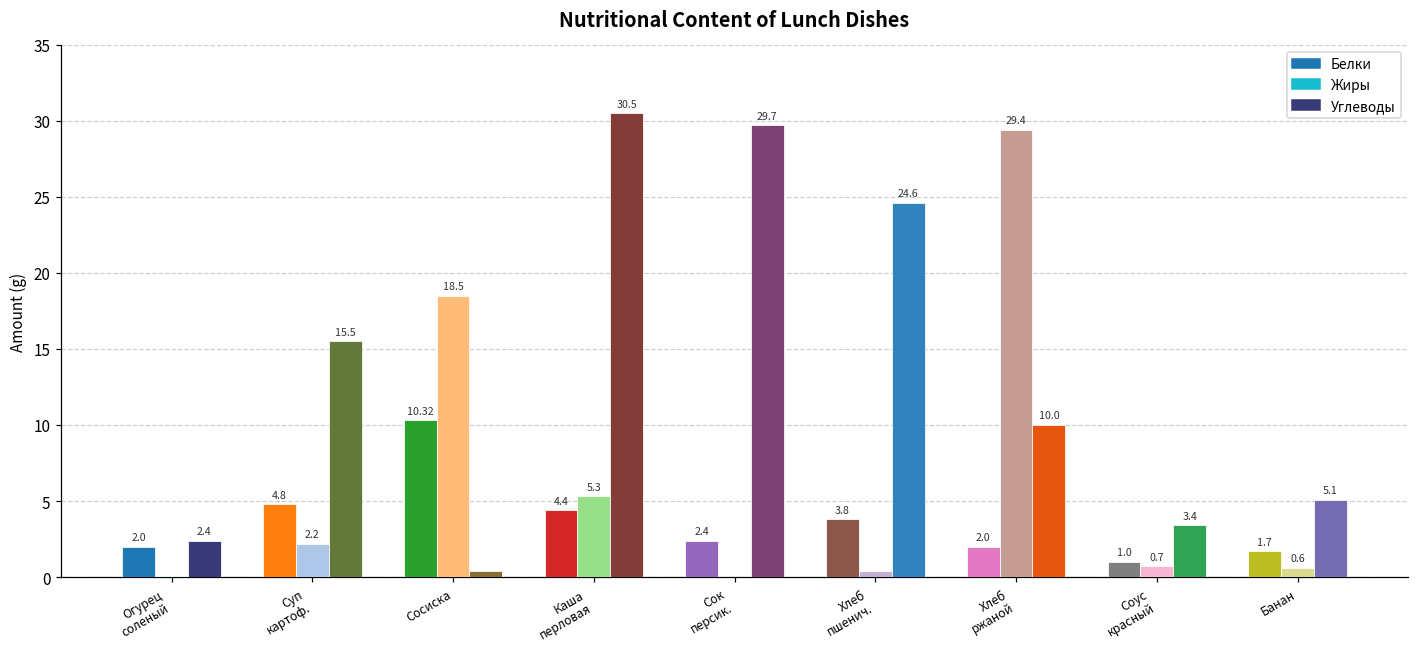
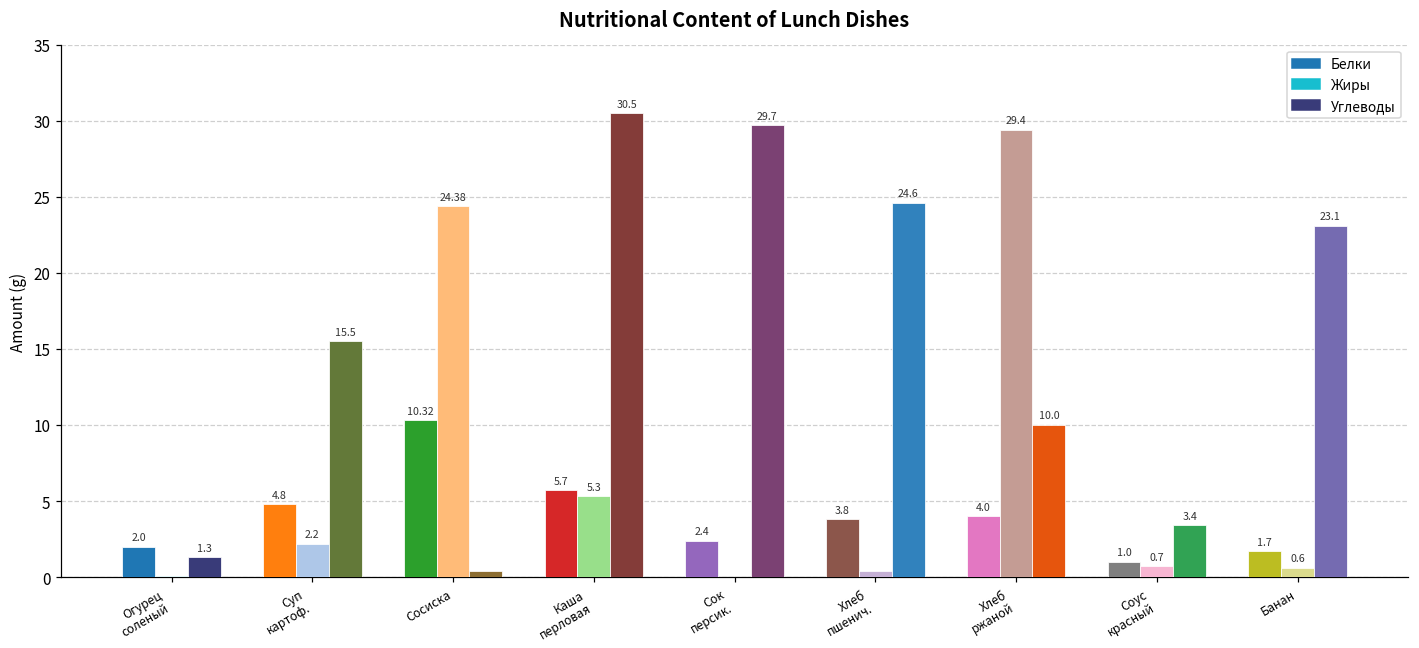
  {
    "Белки": {
      "Огурец соленый": 2.0,
      "Суп картоф.": 4.8,
      "Сосиска": 10.32,
-     "Каша перловая": 4.4,
+     "Каша перловая": 5.7,
      "Сок персик.": 2.4,
      "Хлеб пшенич.": 3.8,
-     "Хлеб ржаной": 2.0,
+     "Хлеб ржаной": 4.0,
      "Соус красный": 1.0,
      "Банан": 1.7
    },
    "Жиры": {
      "Суп картоф.": 2.2,
-     "Сосиска": 18.5,
+     "Сосиска": 24.38,
      "Каша перловая": 5.3,
      "Хлеб ржаной": 29.4,
      "Соус красный": 0.7,
      "Банан": 0.6
    },
    "Углеводы": {
-     "Огурец соленый": 2.4,
+     "Огурец соленый": 1.3,
      "Суп картоф.": 15.5,
      "Каша перловая": 30.5,
      "Сок персик.": 29.7,
      "Хлеб пшенич.": 24.6,
      "Хлеб ржаной": 10.0,
      "Соус красный": 3.4,
-     "Банан": 5.1
+     "Банан": 23.1
    }
  }
